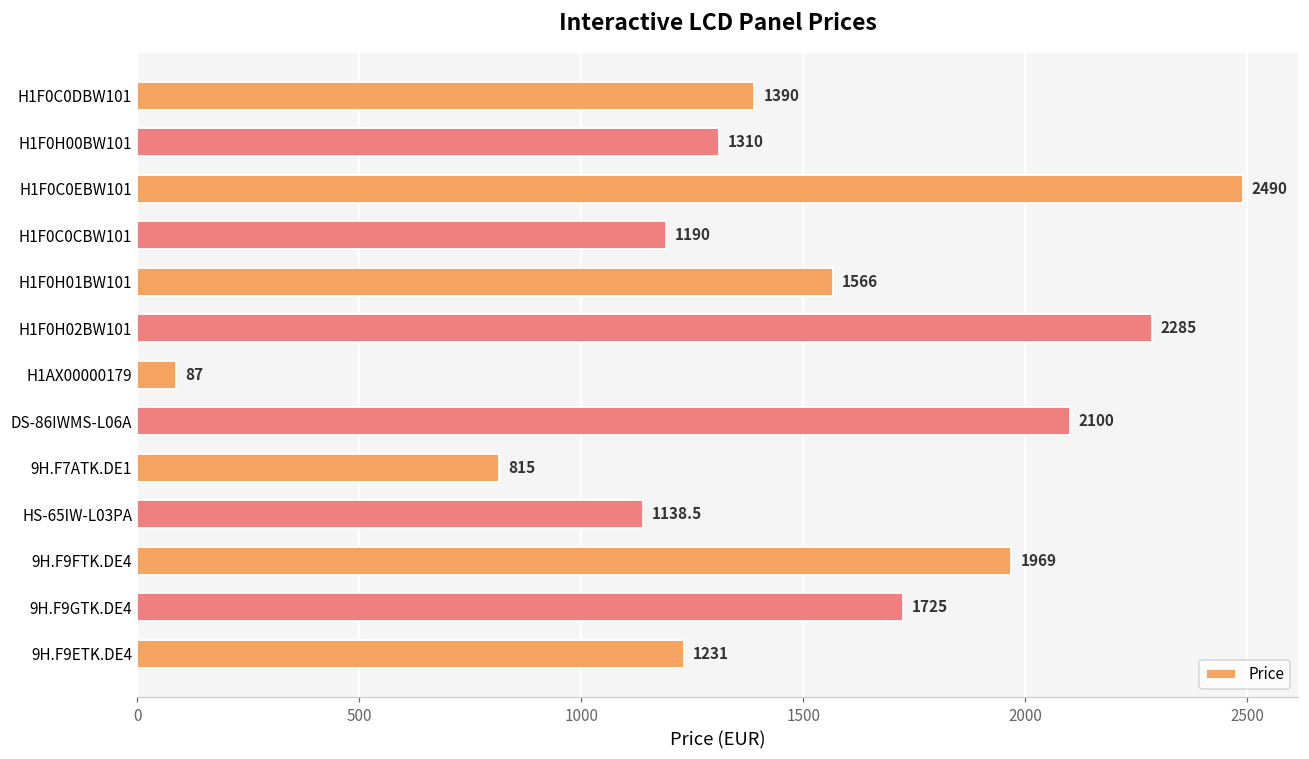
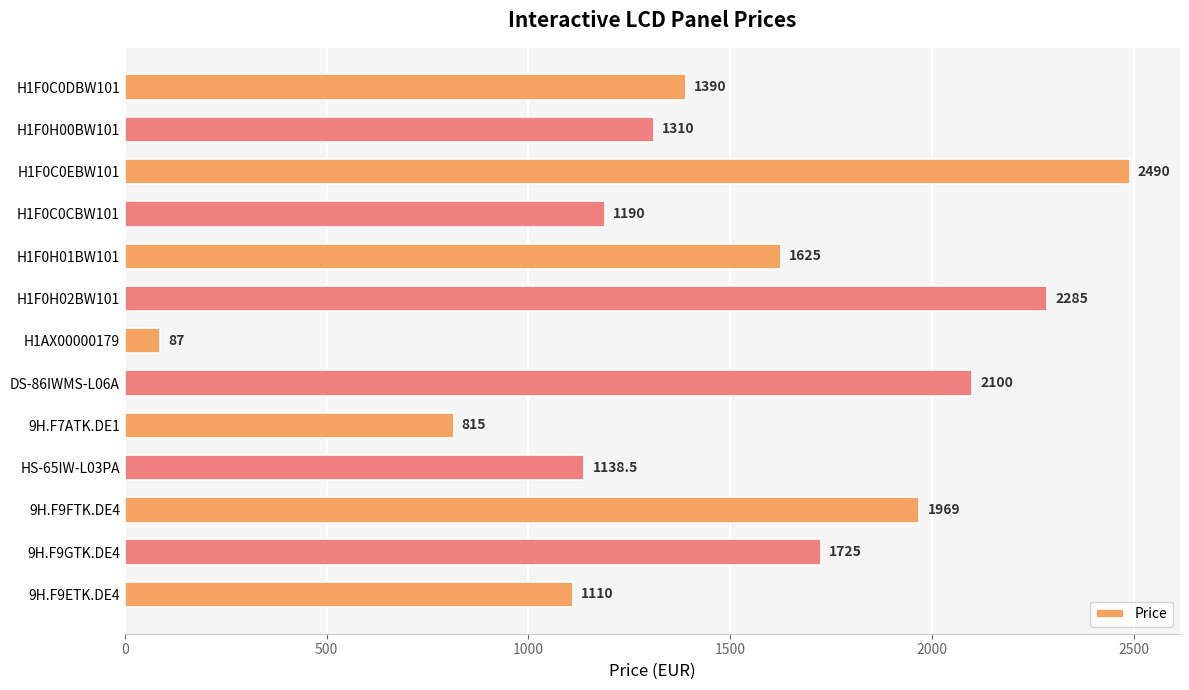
  {
    "H1F0C0DBW101": 1390,
    "H1F0H00BW101": 1310,
    "H1F0C0EBW101": 2490,
    "H1F0C0CBW101": 1190,
-   "H1F0H01BW101": 1566,
+   "H1F0H01BW101": 1625,
    "H1F0H02BW101": 2285,
    "H1AX00000179": 87,
    "DS-86IWMS-L06A": 2100,
    "9H.F7ATK.DE1": 815,
    "HS-65IW-L03PA": 1138.5,
    "9H.F9FTK.DE4": 1969,
    "9H.F9GTK.DE4": 1725,
-   "9H.F9ETK.DE4": 1231
+   "9H.F9ETK.DE4": 1110
  }
